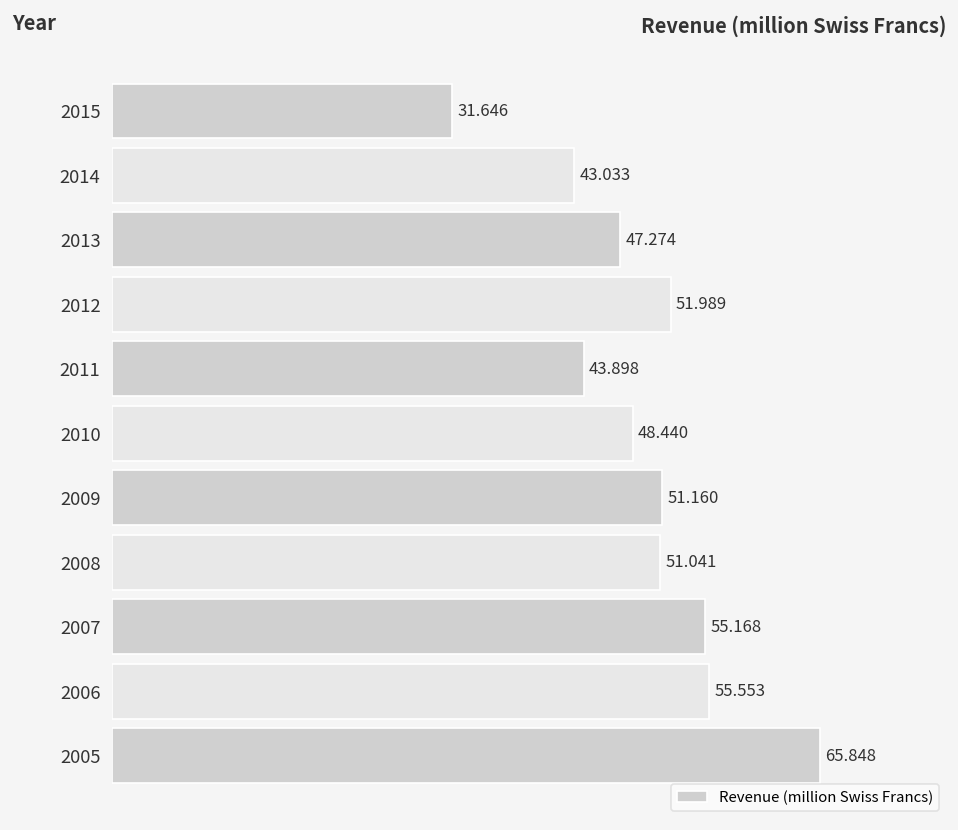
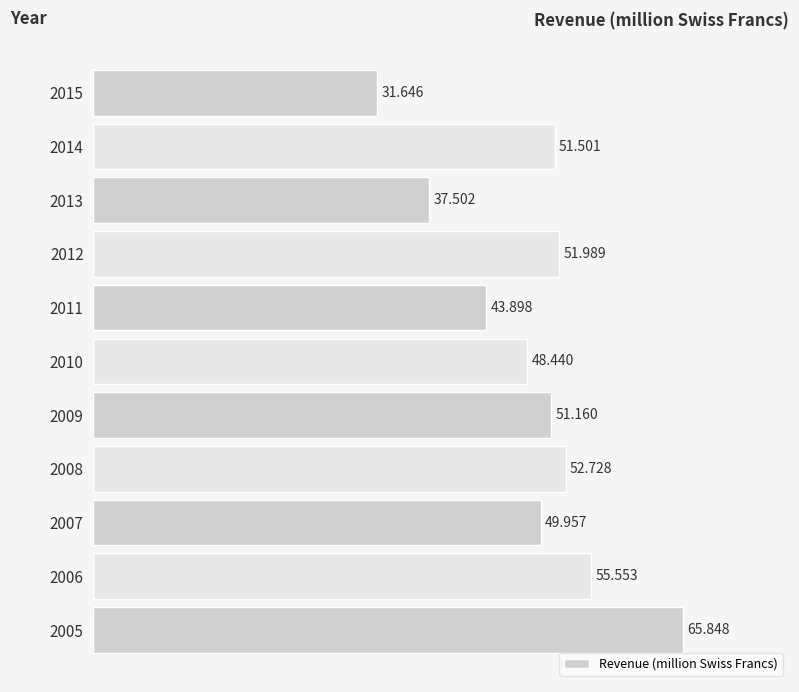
  {
    "2015": 31.646,
-   "2014": 43.033,
-   "2013": 47.274,
+   "2014": 51.501,
+   "2013": 37.502,
    "2012": 51.989,
    "2011": 43.898,
    "2010": 48.440,
    "2009": 51.160,
-   "2008": 51.041,
-   "2007": 55.168,
+   "2008": 52.728,
+   "2007": 49.957,
    "2006": 55.553,
    "2005": 65.848
  }
